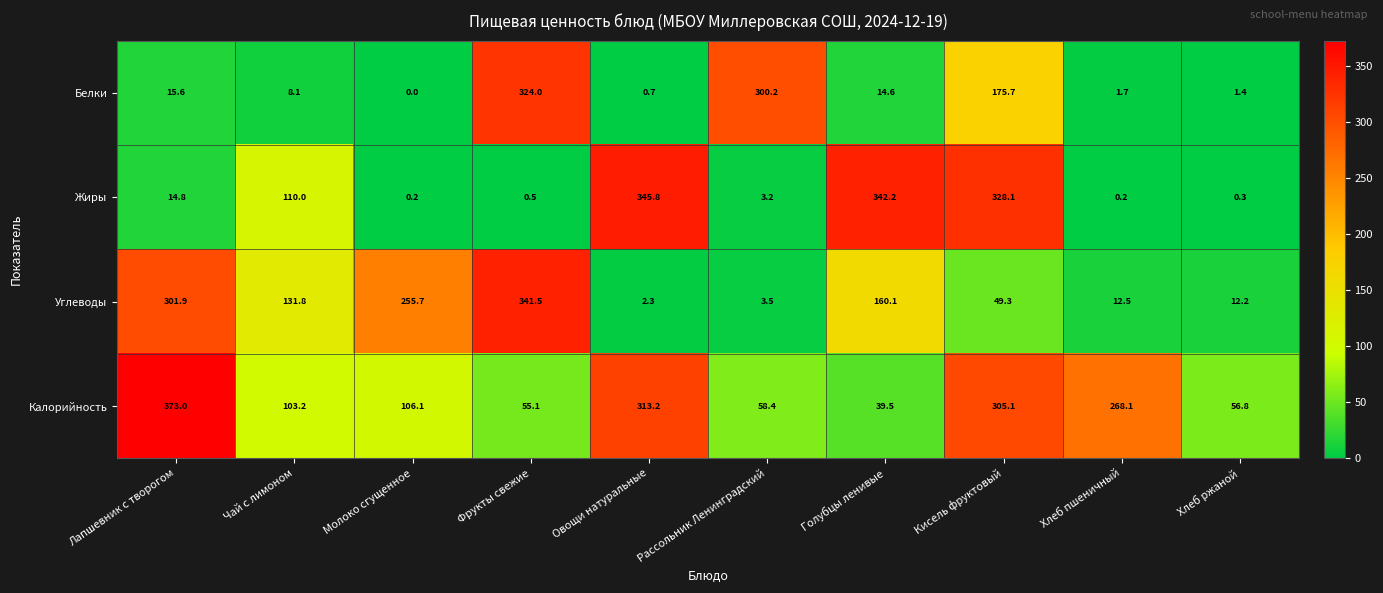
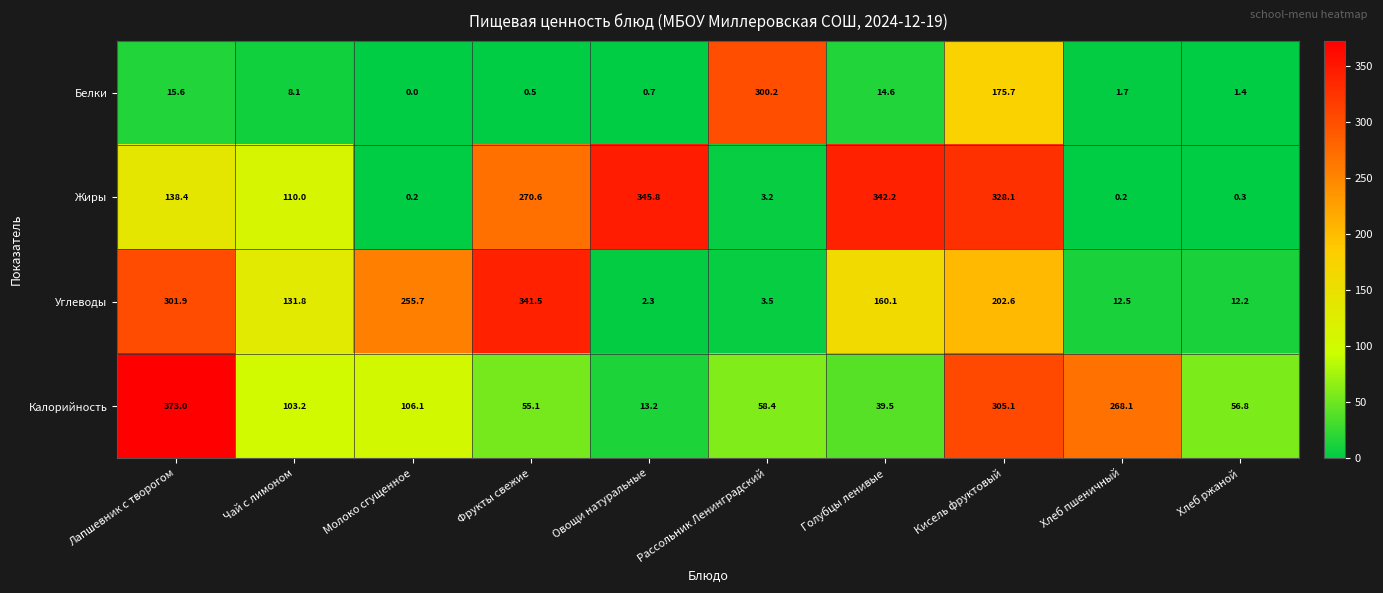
  {
    "Белки": {
      "Лапшевник с творогом": 15.6,
      "Чай с лимоном": 8.1,
      "Молоко сгущенное": 0.0,
-     "Фрукты свежие": 324.0,
+     "Фрукты свежие": 0.5,
      "Овощи натуральные": 0.7,
      "Рассольник Ленинградский": 300.2,
      "Голубцы ленивые": 14.6,
      "Кисель фруктовый": 175.7,
      "Хлеб пшеничный": 1.7,
      "Хлеб ржаной": 1.4
    },
    "Жиры": {
-     "Лапшевник с творогом": 14.8,
+     "Лапшевник с творогом": 138.4,
      "Чай с лимоном": 110.0,
      "Молоко сгущенное": 0.2,
-     "Фрукты свежие": 0.5,
+     "Фрукты свежие": 270.6,
      "Овощи натуральные": 345.8,
      "Рассольник Ленинградский": 3.2,
      "Голубцы ленивые": 342.2,
      "Кисель фруктовый": 328.1,
      "Хлеб пшеничный": 0.2,
      "Хлеб ржаной": 0.3
    },
    "Углеводы": {
      "Лапшевник с творогом": 301.9,
      "Чай с лимоном": 131.8,
      "Молоко сгущенное": 255.7,
      "Фрукты свежие": 341.5,
      "Овощи натуральные": 2.3,
      "Рассольник Ленинградский": 3.5,
      "Голубцы ленивые": 160.1,
-     "Кисель фруктовый": 49.3,
+     "Кисель фруктовый": 202.6,
      "Хлеб пшеничный": 12.5,
      "Хлеб ржаной": 12.2
    },
    "Калорийность": {
      "Лапшевник с творогом": 373.0,
      "Чай с лимоном": 103.2,
      "Молоко сгущенное": 106.1,
      "Фрукты свежие": 55.1,
-     "Овощи натуральные": 313.2,
+     "Овощи натуральные": 13.2,
      "Рассольник Ленинградский": 58.4,
      "Голубцы ленивые": 39.5,
      "Кисель фруктовый": 305.1,
      "Хлеб пшеничный": 268.1,
      "Хлеб ржаной": 56.8
    }
  }
